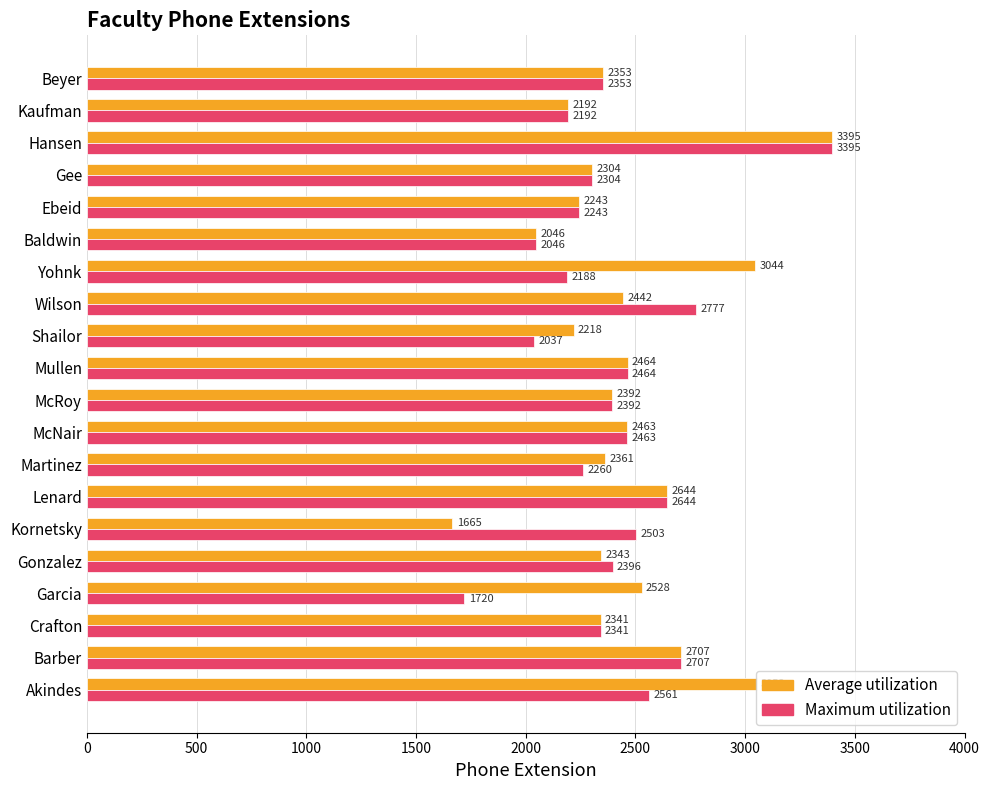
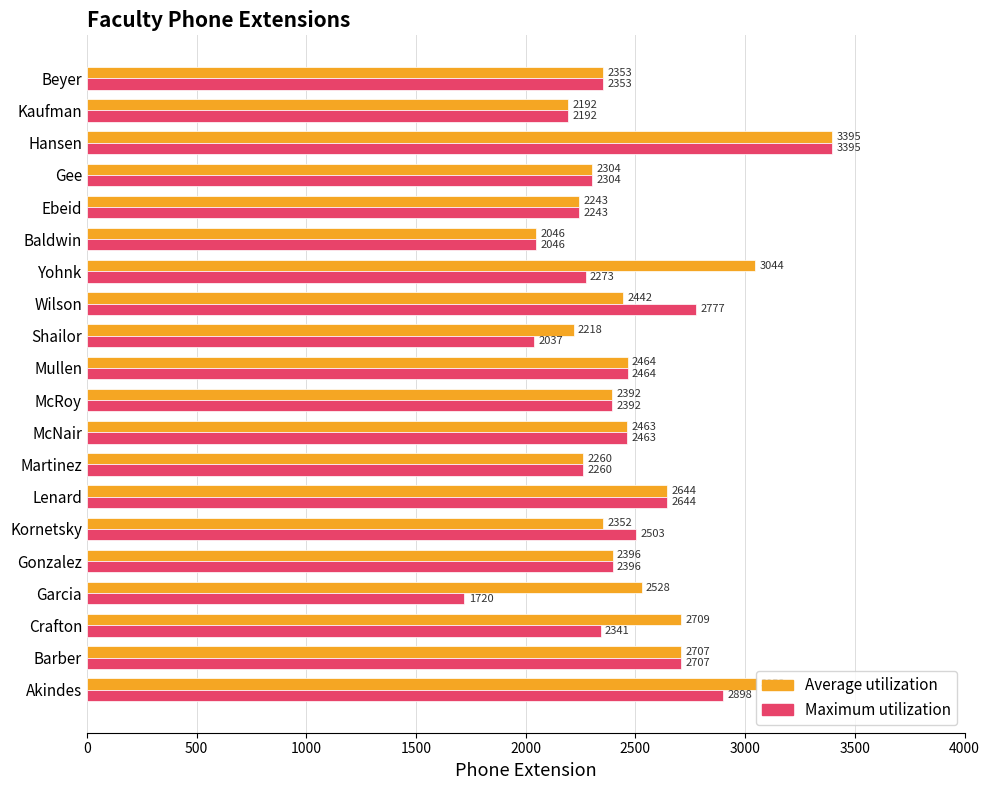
  {
    "Average utilization": {
      "Beyer": 2353,
      "Kaufman": 2192,
      "Hansen": 3395,
      "Gee": 2304,
      "Ebeid": 2243,
      "Baldwin": 2046,
      "Yohnk": 3044,
      "Wilson": 2442,
      "Shailor": 2218,
      "Mullen": 2464,
      "McRoy": 2392,
      "McNair": 2463,
-     "Martinez": 2361,
+     "Martinez": 2260,
      "Lenard": 2644,
-     "Kornetsky": 1665,
-     "Gonzalez": 2343,
+     "Kornetsky": 2352,
+     "Gonzalez": 2396,
      "Garcia": 2528,
-     "Crafton": 2341,
+     "Crafton": 2709,
      "Barber": 2707
    },
    "Maximum utilization": {
      "Beyer": 2353,
      "Kaufman": 2192,
      "Hansen": 3395,
      "Gee": 2304,
      "Ebeid": 2243,
      "Baldwin": 2046,
-     "Yohnk": 2188,
+     "Yohnk": 2273,
      "Wilson": 2777,
      "Shailor": 2037,
      "Mullen": 2464,
      "McRoy": 2392,
      "McNair": 2463,
      "Martinez": 2260,
      "Lenard": 2644,
      "Kornetsky": 2503,
      "Gonzalez": 2396,
      "Garcia": 1720,
      "Crafton": 2341,
      "Barber": 2707,
-     "Akindes": 2561
+     "Akindes": 2898
    }
  }
